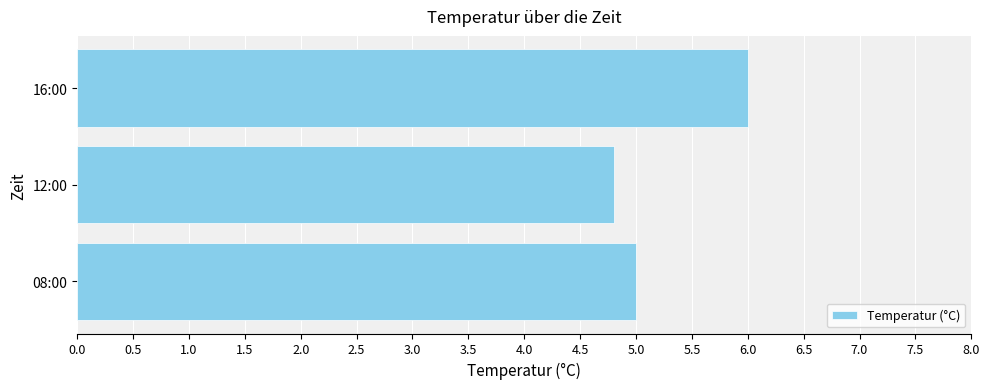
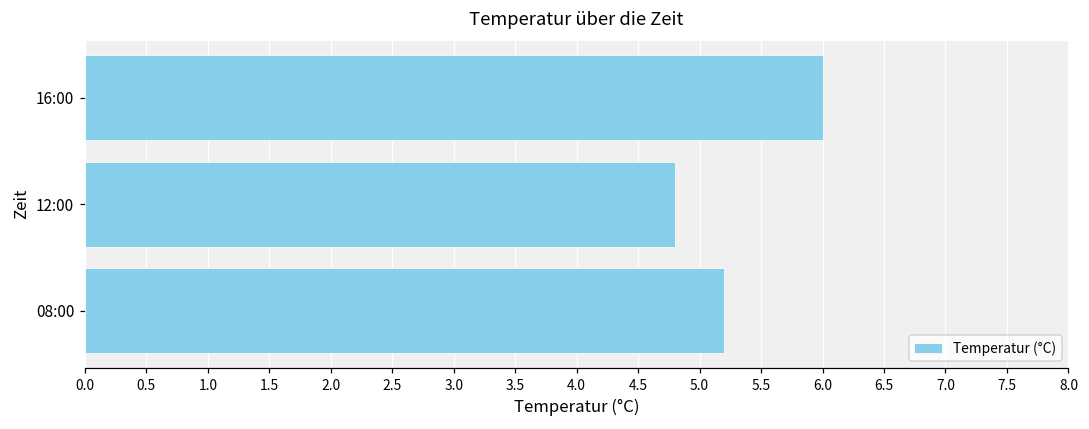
  {
    "16:00": 6.0,
    "12:00": 4.8,
-   "08:00": 5.0
+   "08:00": 5.2
  }
